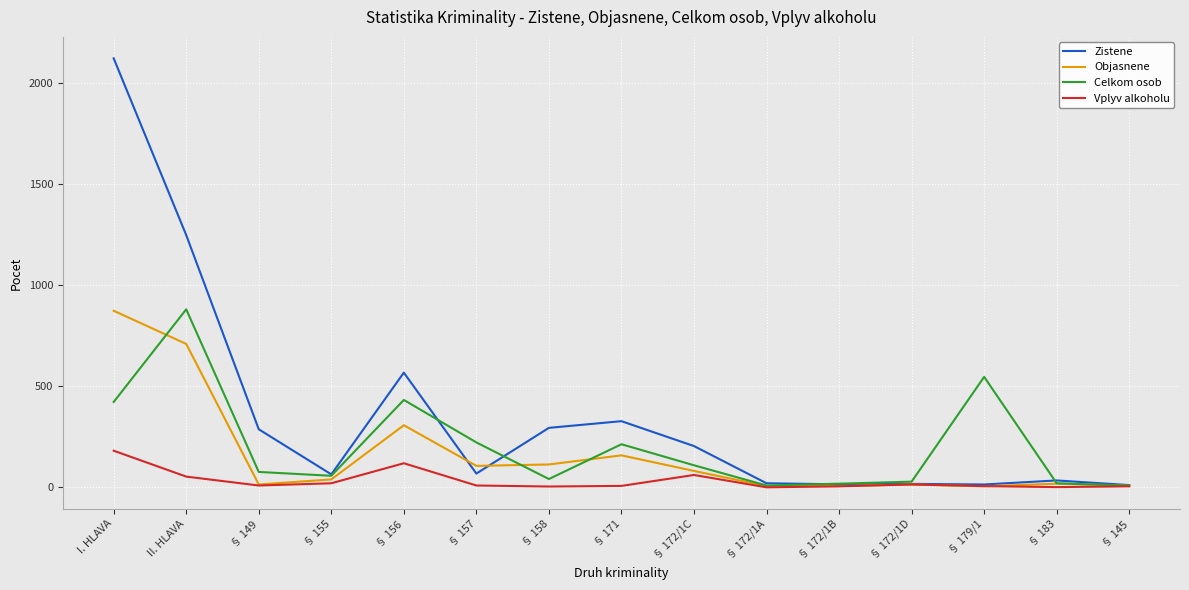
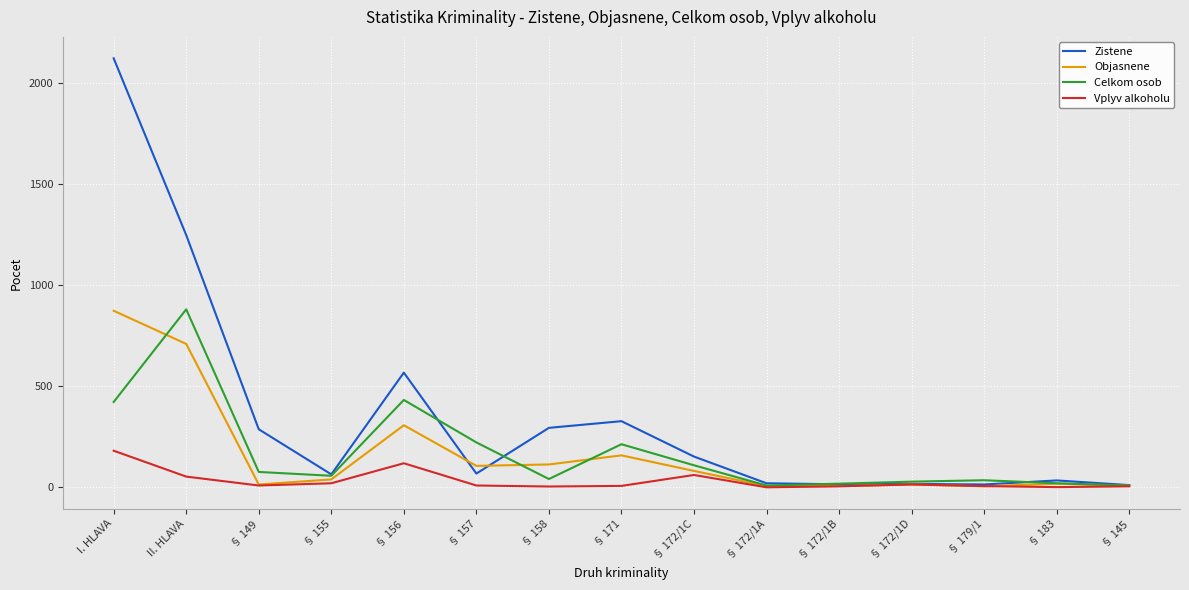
  {
    "Zistene": {
      "I. HLAVA": 2120,
      "II. HLAVA": 1250,
      "§ 149": 290,
      "§ 156": 570,
      "§ 157": 70,
      "§ 158": 290,
      "§ 171": 330,
-     "§ 172/1C": 200,
+     "§ 172/1C": 150,
      "§ 183": 30
    },
    "Objasnene": {
      "I. HLAVA": 870,
      "II. HLAVA": 710,
      "§ 155": 40,
      "§ 156": 310,
      "§ 157": 110,
      "§ 158": 110,
      "§ 171": 160,
      "§ 172/1C": 80
    },
    "Celkom osob": {
      "I. HLAVA": 420,
      "II. HLAVA": 880,
      "§ 149": 80,
      "§ 156": 430,
      "§ 157": 220,
      "§ 158": 40,
      "§ 171": 210,
      "§ 172/1C": 110,
-     "§ 179/1": 550
+     "§ 179/1": 40
    },
    "Vplyv alkoholu": {
      "I. HLAVA": 180,
      "II. HLAVA": 50,
      "§ 155": 20,
      "§ 156": 120,
      "§ 157": 10,
      "§ 158": 0,
      "§ 171": 10,
      "§ 172/1C": 60,
      "§ 183": 0
    }
  }
